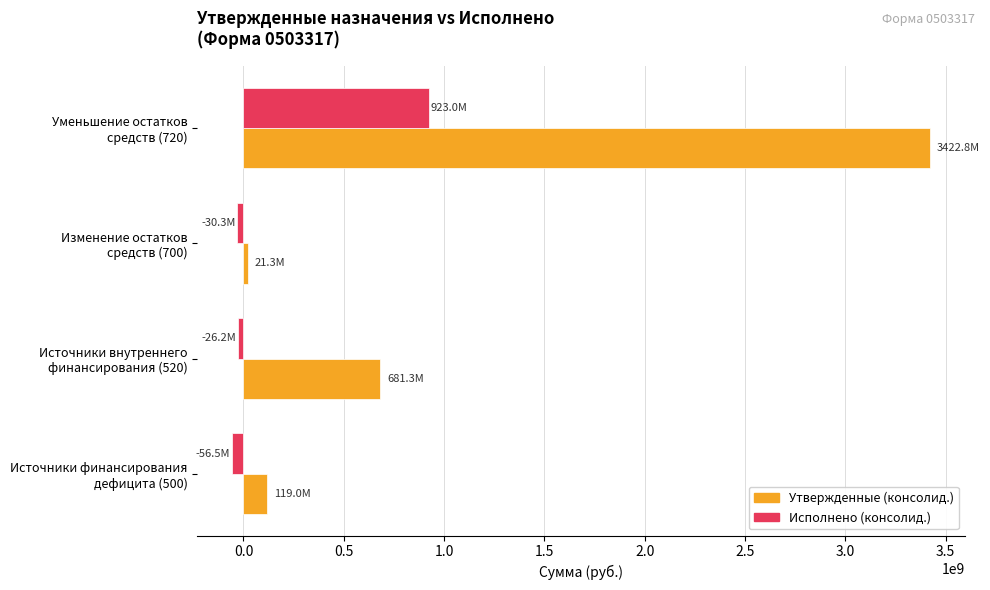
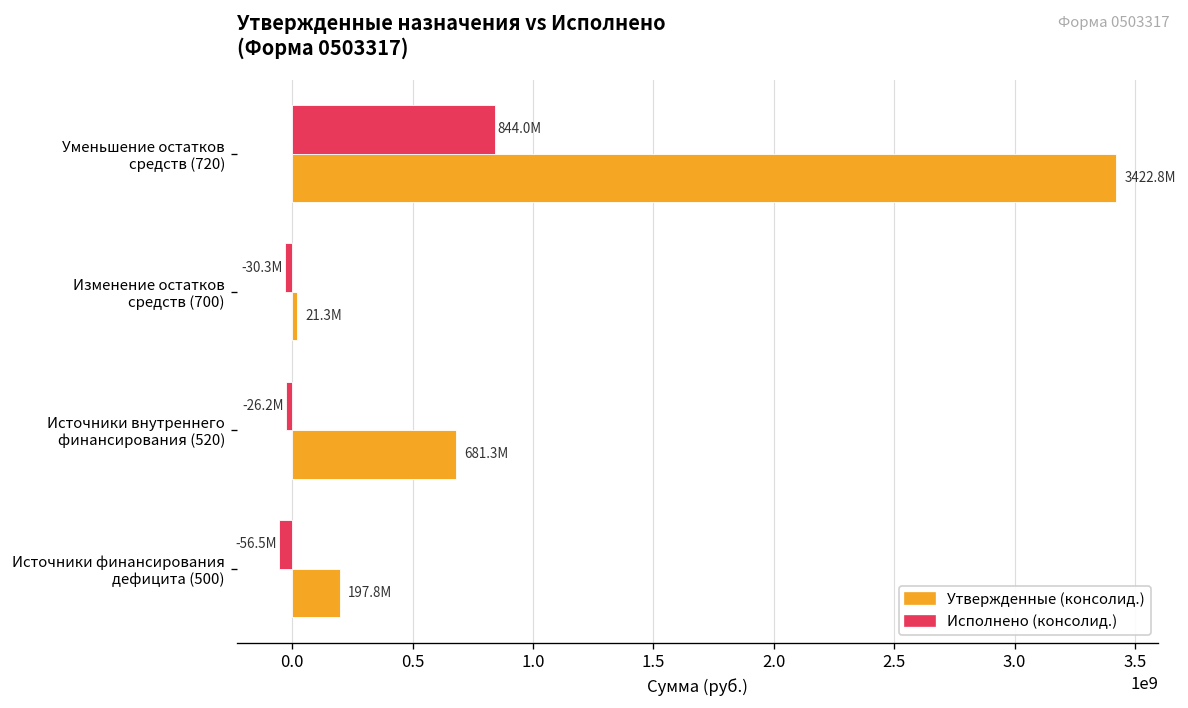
  {
    "Утвержденные (консолид.)": {
      "Уменьшение остатков средств (720)": "3422.8M",
      "Изменение остатков средств (700)": "21.3M",
      "Источники внутреннего финансирования (520)": "681.3M",
-     "Источники финансирования дефицита (500)": "119.0M"
+     "Источники финансирования дефицита (500)": "197.8M"
    },
    "Исполнено (консолид.)": {
-     "Уменьшение остатков средств (720)": "923.0M",
+     "Уменьшение остатков средств (720)": "844.0M",
      "Изменение остатков средств (700)": "-30.3M",
      "Источники внутреннего финансирования (520)": "-26.2M",
      "Источники финансирования дефицита (500)": "-56.5M"
    }
  }
